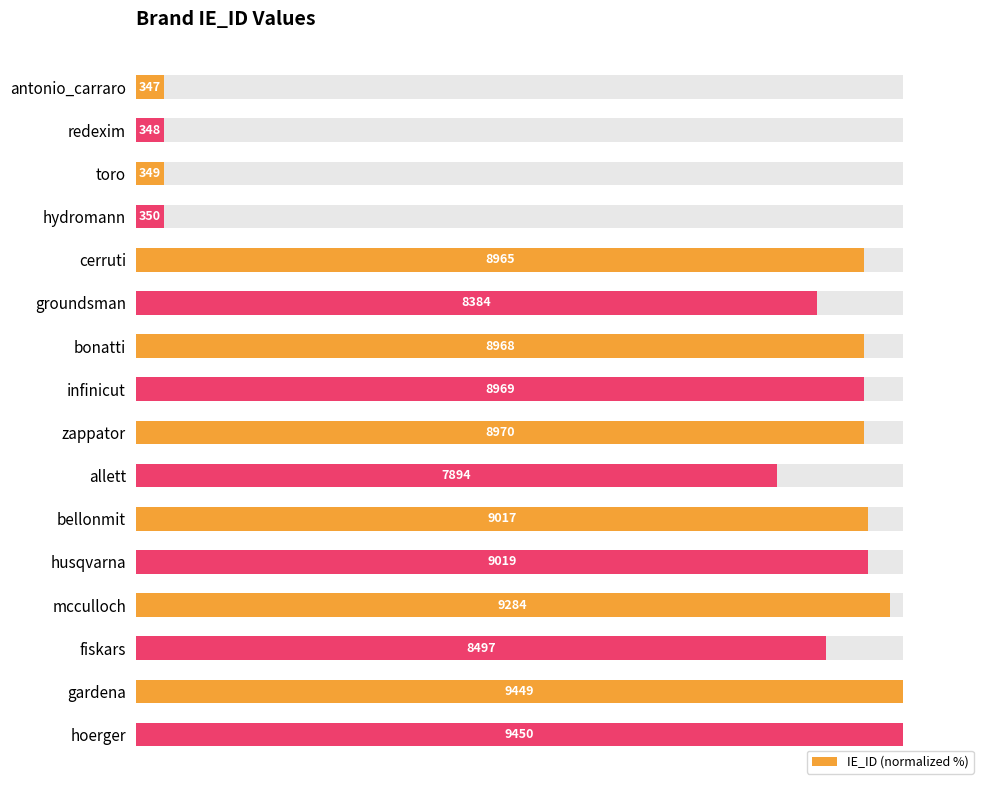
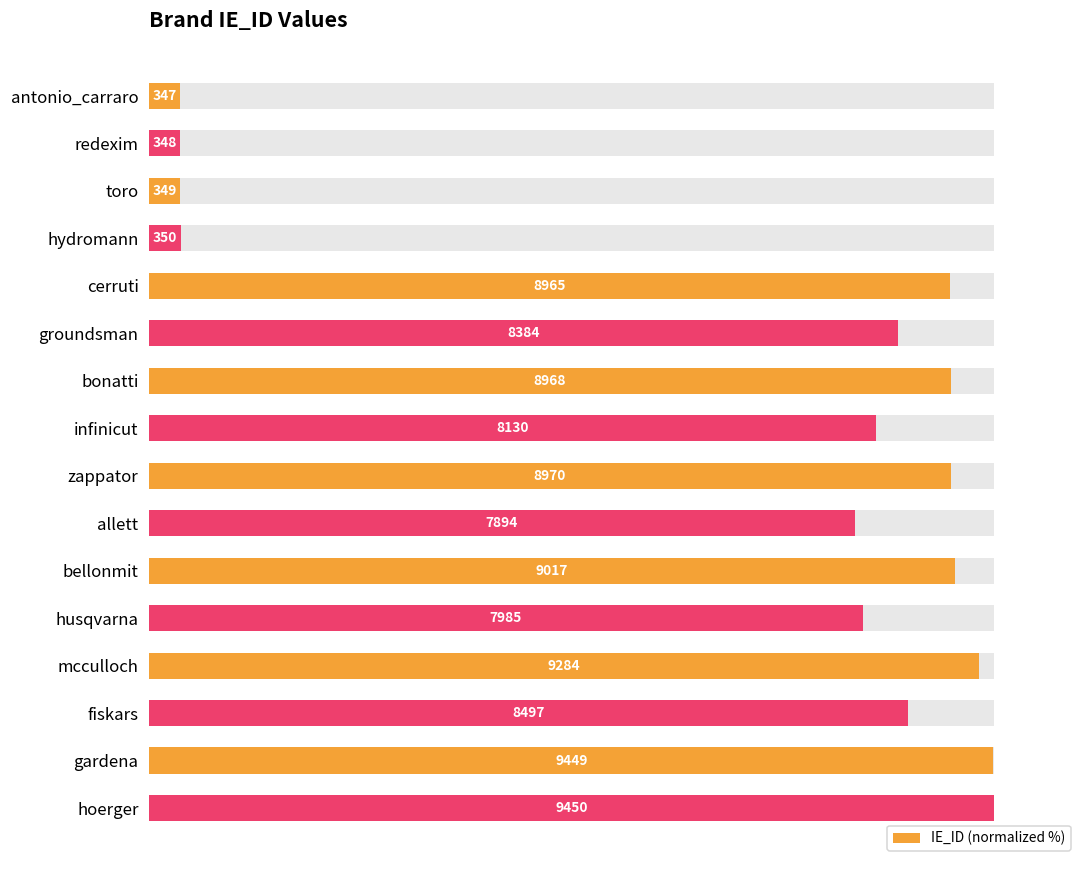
  {
    "IE_ID (normalized %)": {
-     "infinicut": 8969,
-     "husqvarna": 9019
+     "infinicut": 8130,
+     "husqvarna": 7985
    }
  }
